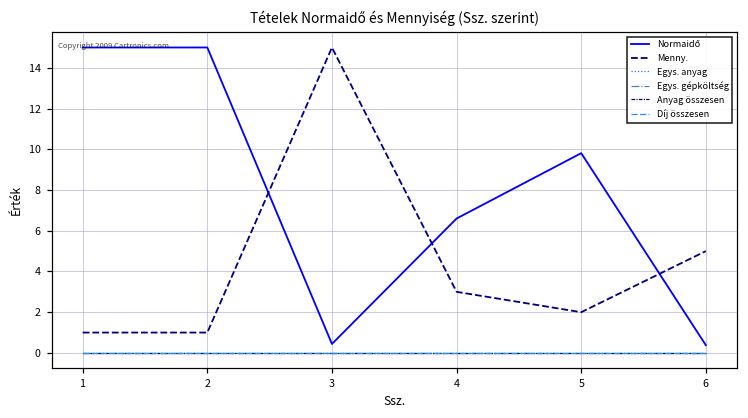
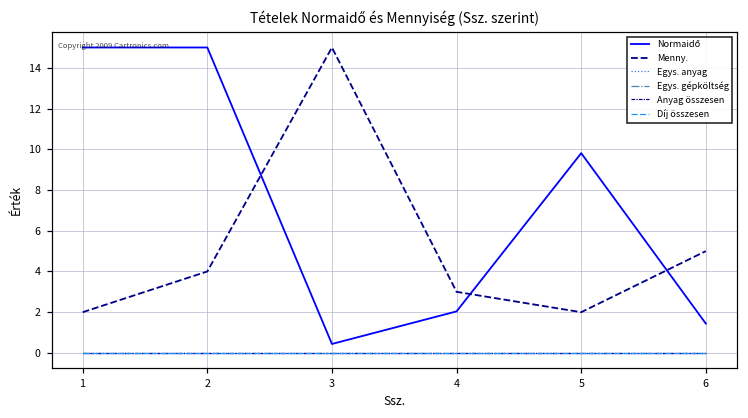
  {
    "Normaidő": {
      "2": 15.0,
      "3": 0.4,
-     "4": 6.6,
+     "4": 2.0,
      "5": 9.8,
-     "6": 0.4
+     "6": 1.4
    },
    "Menny.": {
-     "1": 1,
-     "2": 1,
+     "1": 2,
+     "2": 4,
      "3": 15,
      "4": 3,
      "5": 2,
      "6": 5
    },
    "Díj összesen": {
      "1": 0.0,
      "2": 0.0,
      "3": 0.0,
      "4": 0.0,
      "5": 0.0,
      "6": 0.0
    }
  }
